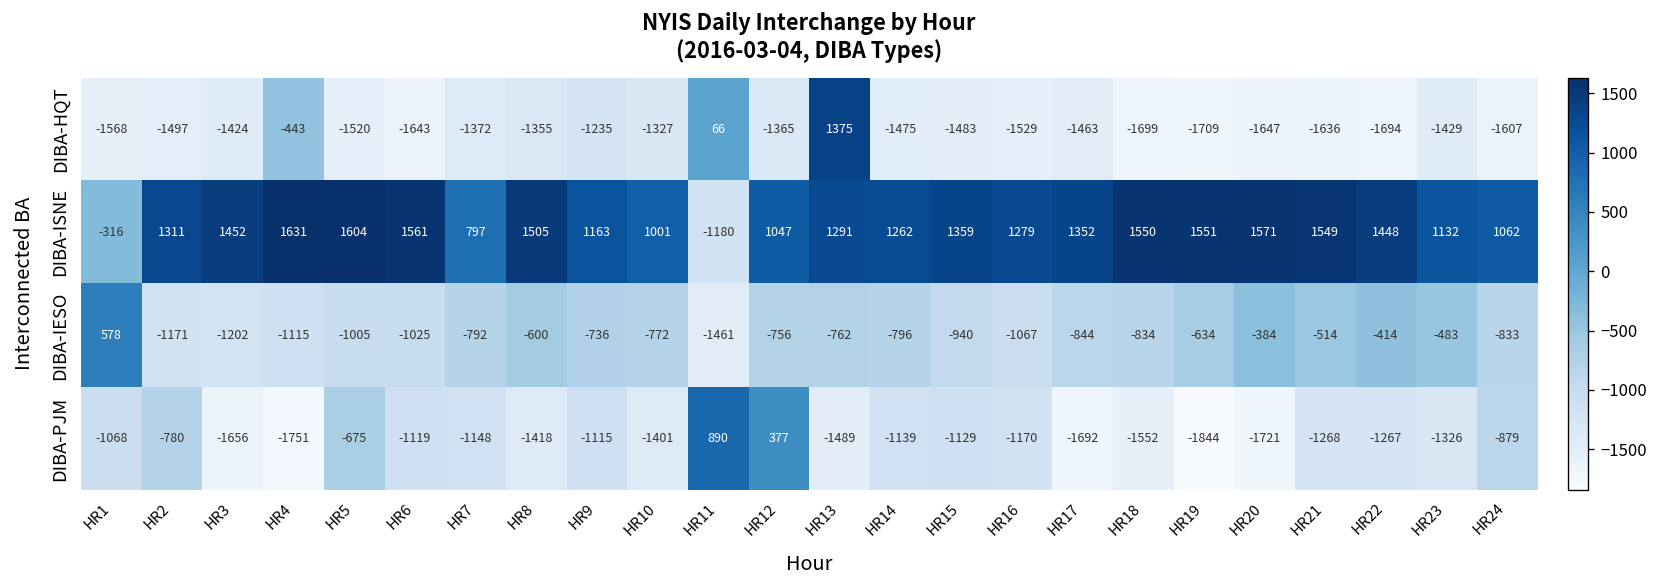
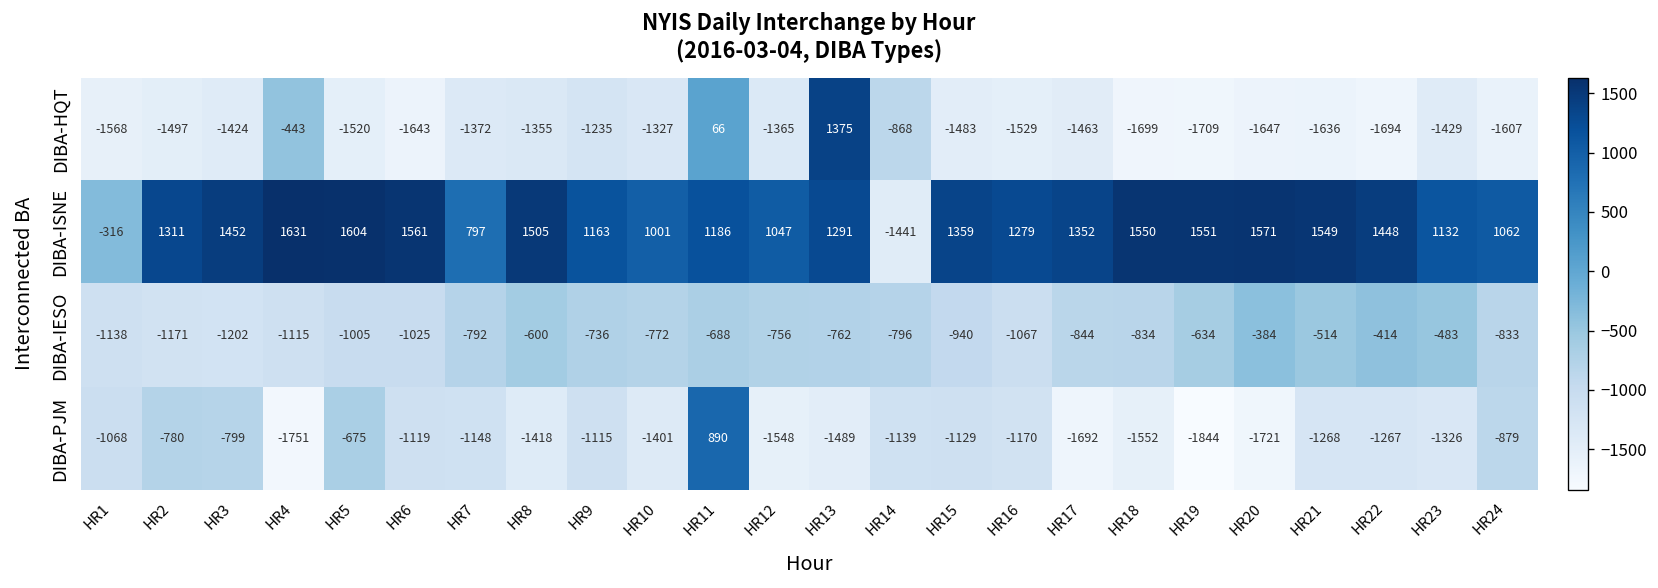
  {
    "DIBA-HQT": {
      "HR1": -1568,
      "HR2": -1497,
      "HR3": -1424,
      "HR4": -443,
      "HR5": -1520,
      "HR6": -1643,
      "HR7": -1372,
      "HR8": -1355,
      "HR9": -1235,
      "HR10": -1327,
      "HR11": 66,
      "HR12": -1365,
      "HR13": 1375,
-     "HR14": -1475,
+     "HR14": -868,
      "HR15": -1483,
      "HR16": -1529,
      "HR17": -1463,
      "HR18": -1699,
      "HR19": -1709,
      "HR20": -1647,
      "HR21": -1636,
      "HR22": -1694,
      "HR23": -1429,
      "HR24": -1607
    },
    "DIBA-ISNE": {
      "HR1": -316,
      "HR2": 1311,
      "HR3": 1452,
      "HR4": 1631,
      "HR5": 1604,
      "HR6": 1561,
      "HR7": 797,
      "HR8": 1505,
      "HR9": 1163,
      "HR10": 1001,
-     "HR11": -1180,
+     "HR11": 1186,
      "HR12": 1047,
      "HR13": 1291,
-     "HR14": 1262,
+     "HR14": -1441,
      "HR15": 1359,
      "HR16": 1279,
      "HR17": 1352,
      "HR18": 1550,
      "HR19": 1551,
      "HR20": 1571,
      "HR21": 1549,
      "HR22": 1448,
      "HR23": 1132,
      "HR24": 1062
    },
    "DIBA-IESO": {
-     "HR1": 578,
+     "HR1": -1138,
      "HR2": -1171,
      "HR3": -1202,
      "HR4": -1115,
      "HR5": -1005,
      "HR6": -1025,
      "HR7": -792,
      "HR8": -600,
      "HR9": -736,
      "HR10": -772,
-     "HR11": -1461,
+     "HR11": -688,
      "HR12": -756,
      "HR13": -762,
      "HR14": -796,
      "HR15": -940,
      "HR16": -1067,
      "HR17": -844,
      "HR18": -834,
      "HR19": -634,
      "HR20": -384,
      "HR21": -514,
      "HR22": -414,
      "HR23": -483,
      "HR24": -833
    },
    "DIBA-PJM": {
      "HR1": -1068,
      "HR2": -780,
-     "HR3": -1656,
+     "HR3": -799,
      "HR4": -1751,
      "HR5": -675,
      "HR6": -1119,
      "HR7": -1148,
      "HR8": -1418,
      "HR9": -1115,
      "HR10": -1401,
      "HR11": 890,
-     "HR12": 377,
+     "HR12": -1548,
      "HR13": -1489,
      "HR14": -1139,
      "HR15": -1129,
      "HR16": -1170,
      "HR17": -1692,
      "HR18": -1552,
      "HR19": -1844,
      "HR20": -1721,
      "HR21": -1268,
      "HR22": -1267,
      "HR23": -1326,
      "HR24": -879
    }
  }
